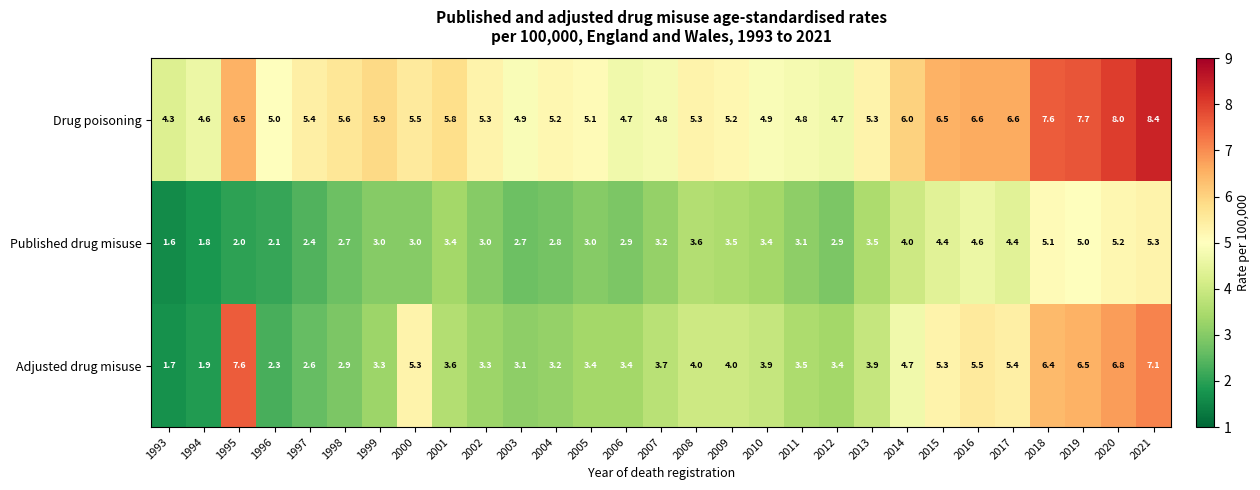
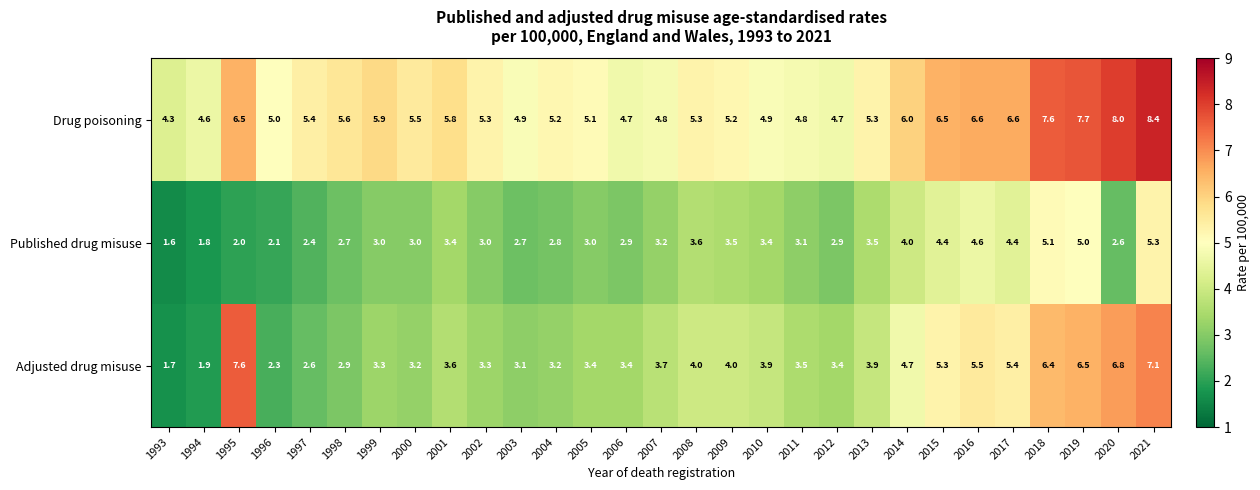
  {
    "Drug poisoning": {
      "1993": 4.3,
      "1994": 4.6,
      "1995": 6.5,
      "1996": 5.0,
      "1997": 5.4,
      "1998": 5.6,
      "1999": 5.9,
      "2000": 5.5,
      "2001": 5.8,
      "2002": 5.3,
      "2003": 4.9,
      "2004": 5.2,
      "2005": 5.1,
      "2006": 4.7,
      "2007": 4.8,
      "2008": 5.3,
      "2009": 5.2,
      "2010": 4.9,
      "2011": 4.8,
      "2012": 4.7,
      "2013": 5.3,
      "2014": 6.0,
      "2015": 6.5,
      "2016": 6.6,
      "2017": 6.6,
      "2018": 7.6,
      "2019": 7.7,
      "2020": 8.0,
      "2021": 8.4
    },
    "Published drug misuse": {
      "1993": 1.6,
      "1994": 1.8,
      "1995": 2.0,
      "1996": 2.1,
      "1997": 2.4,
      "1998": 2.7,
      "1999": 3.0,
      "2000": 3.0,
      "2001": 3.4,
      "2002": 3.0,
      "2003": 2.7,
      "2004": 2.8,
      "2005": 3.0,
      "2006": 2.9,
      "2007": 3.2,
      "2008": 3.6,
      "2009": 3.5,
      "2010": 3.4,
      "2011": 3.1,
      "2012": 2.9,
      "2013": 3.5,
      "2014": 4.0,
      "2015": 4.4,
      "2016": 4.6,
      "2017": 4.4,
      "2018": 5.1,
      "2019": 5.0,
-     "2020": 5.2,
+     "2020": 2.6,
      "2021": 5.3
    },
    "Adjusted drug misuse": {
      "1993": 1.7,
      "1994": 1.9,
      "1995": 7.6,
      "1996": 2.3,
      "1997": 2.6,
      "1998": 2.9,
      "1999": 3.3,
-     "2000": 5.3,
+     "2000": 3.2,
      "2001": 3.6,
      "2002": 3.3,
      "2003": 3.1,
      "2004": 3.2,
      "2005": 3.4,
      "2006": 3.4,
      "2007": 3.7,
      "2008": 4.0,
      "2009": 4.0,
      "2010": 3.9,
      "2011": 3.5,
      "2012": 3.4,
      "2013": 3.9,
      "2014": 4.7,
      "2015": 5.3,
      "2016": 5.5,
      "2017": 5.4,
      "2018": 6.4,
      "2019": 6.5,
      "2020": 6.8,
      "2021": 7.1
    }
  }
